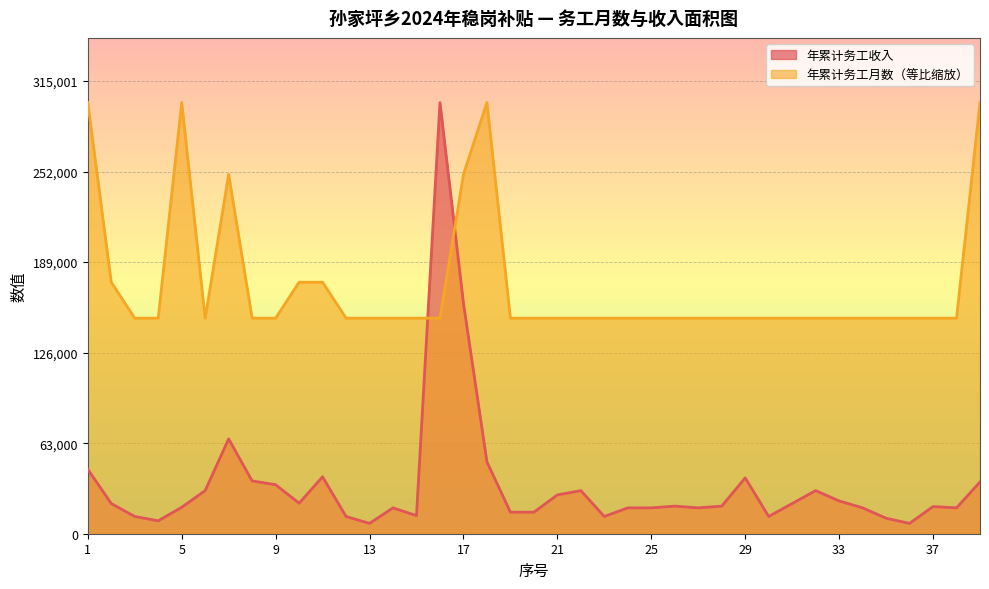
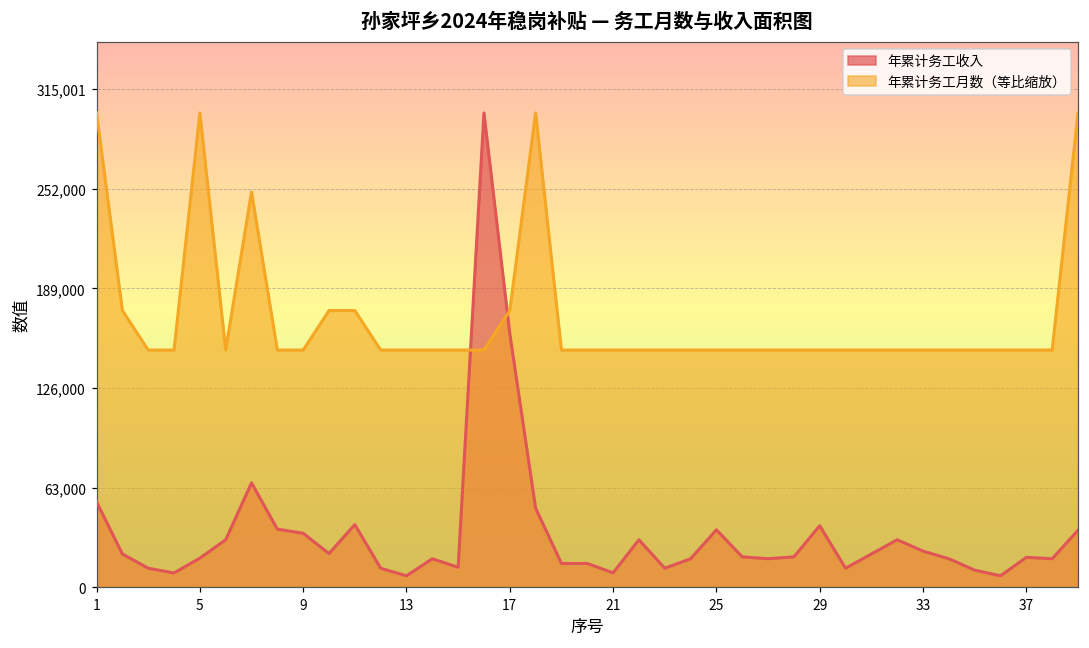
  {
    "年累计务工收入": {
-     "1": "45,000",
+     "1": "54,000",
      "5": "18,000",
      "9": "34,000",
      "13": "7,000",
      "17": "160,000",
-     "21": "27,000",
-     "25": "18,000",
+     "21": "9,000",
+     "25": "36,000",
      "29": "39,000",
      "33": "23,000",
      "37": "19,000"
    },
    "年累计务工月数（等比缩放）": {
      "1": "300,000",
      "5": "300,000",
      "9": "150,000",
      "13": "150,000",
-     "17": "250,000",
+     "17": "175,000",
      "21": "150,000",
      "25": "150,000",
      "29": "150,000",
      "33": "150,000",
      "37": "150,000"
    }
  }
